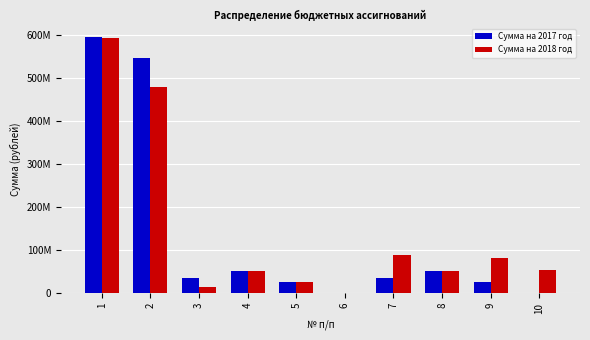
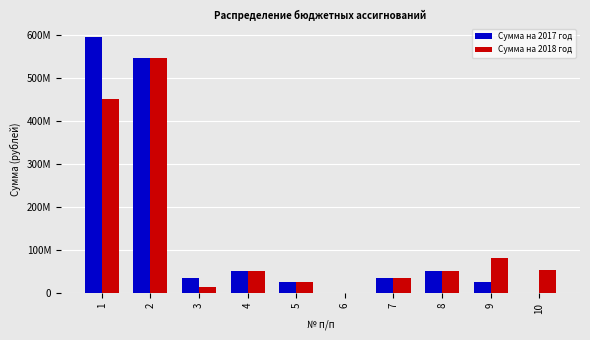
  {
    "Сумма на 2017 год": {
      "1": 600000000,
      "2": 550000000,
      "3": 30000000,
      "4": 50000000,
      "5": 30000000,
      "7": 30000000,
      "8": 50000000,
      "9": 30000000
    },
    "Сумма на 2018 год": {
-     "1": 590000000,
-     "2": 480000000,
+     "1": 450000000,
+     "2": 550000000,
      "3": 20000000,
      "4": 50000000,
      "5": 30000000,
-     "7": 90000000,
+     "7": 30000000,
      "8": 50000000,
      "9": 80000000,
      "10": 50000000
    }
  }
